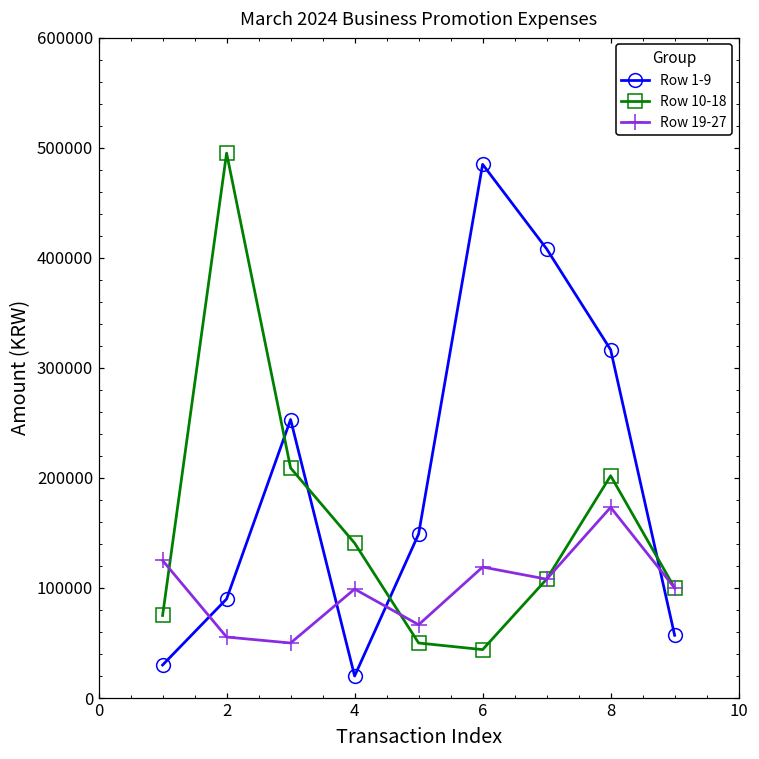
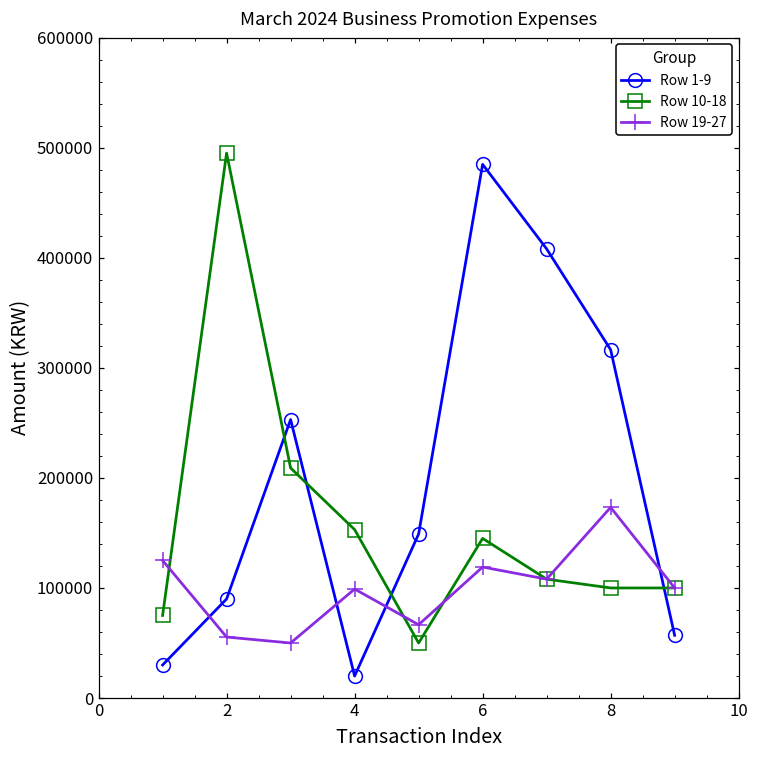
  {
    "Row 1-9": {
      "2": 90000,
      "4": 20000,
      "6": 485000,
      "8": 316000
    },
    "Row 10-18": {
      "2": 495000,
-     "4": 141000,
-     "6": 44000,
-     "8": 202000
+     "4": 153000,
+     "6": 145000,
+     "8": 100000
    },
    "Row 19-27": {
      "2": 55000,
      "4": 99000,
      "6": 119000,
      "8": 173000
    }
  }
